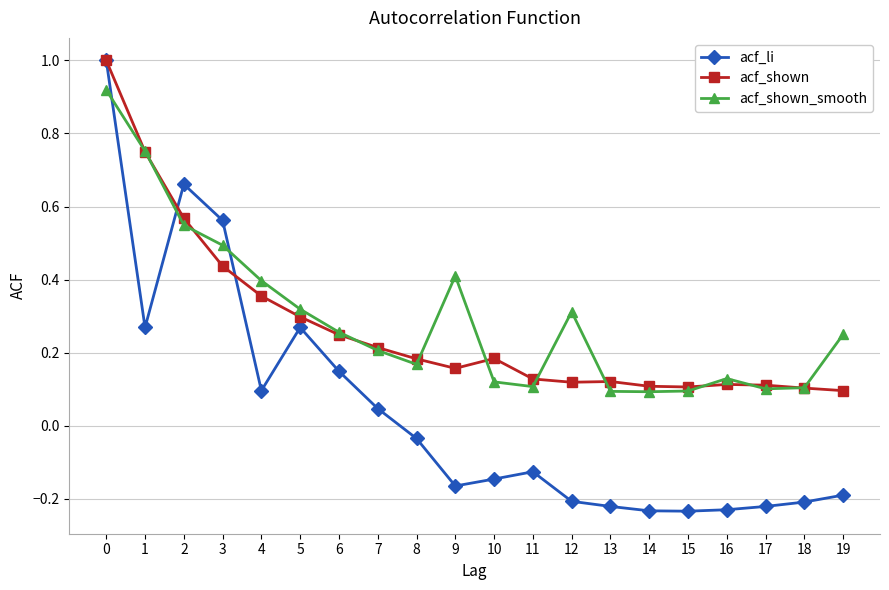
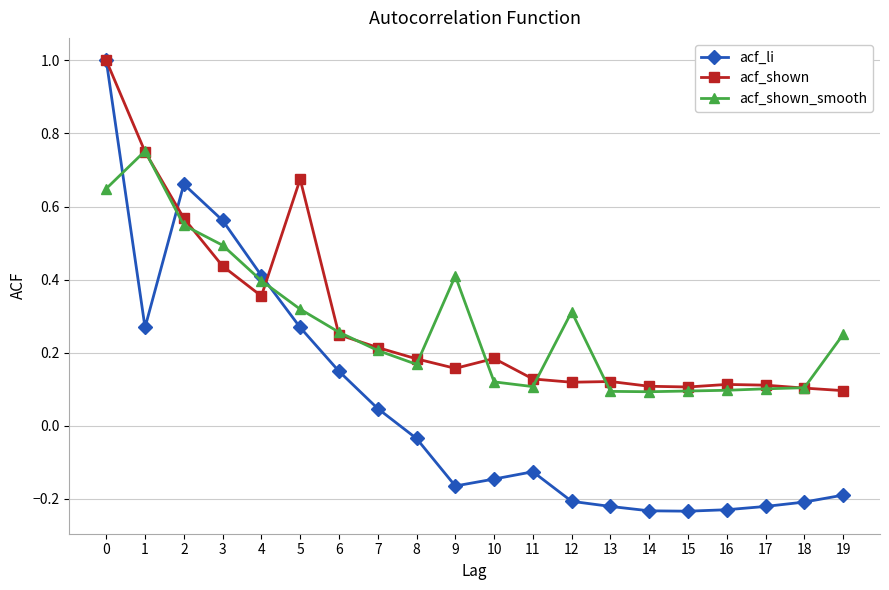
  {
    "acf_li": {
      "1": 0.27,
      "2": 0.66,
      "3": 0.56,
-     "4": 0.10,
+     "4": 0.41,
      "5": 0.27,
      "6": 0.15,
      "7": 0.05,
      "8": -0.04,
      "9": -0.17,
      "10": -0.15,
      "11": -0.13,
      "12": -0.21,
      "13": -0.22,
      "14": -0.23,
      "15": -0.23,
      "16": -0.23,
      "17": -0.22,
      "18": -0.21,
      "19": -0.19
    },
    "acf_shown": {
      "2": 0.57,
      "3": 0.44,
      "4": 0.36,
-     "5": 0.30,
+     "5": 0.68,
      "6": 0.25,
      "7": 0.21,
      "8": 0.18,
      "9": 0.16,
      "10": 0.18,
      "11": 0.13,
      "12": 0.12,
      "13": 0.12,
      "14": 0.11,
      "15": 0.11,
      "16": 0.11,
      "17": 0.11,
      "19": 0.10
    },
    "acf_shown_smooth": {
-     "0": 0.92,
+     "0": 0.65,
      "2": 0.55,
      "3": 0.49,
      "4": 0.40,
      "5": 0.32,
      "6": 0.26,
      "7": 0.21,
      "8": 0.17,
      "9": 0.41,
      "10": 0.12,
      "11": 0.11,
      "12": 0.31,
      "13": 0.09,
      "14": 0.09,
      "15": 0.10,
-     "16": 0.13,
+     "16": 0.10,
      "17": 0.10,
      "19": 0.25
    }
  }
